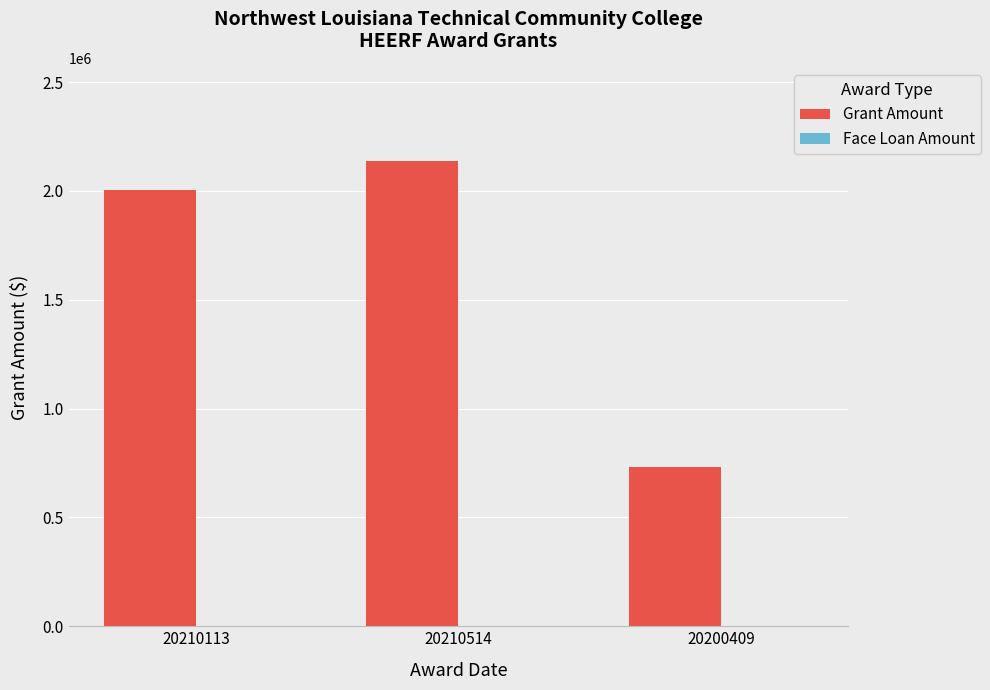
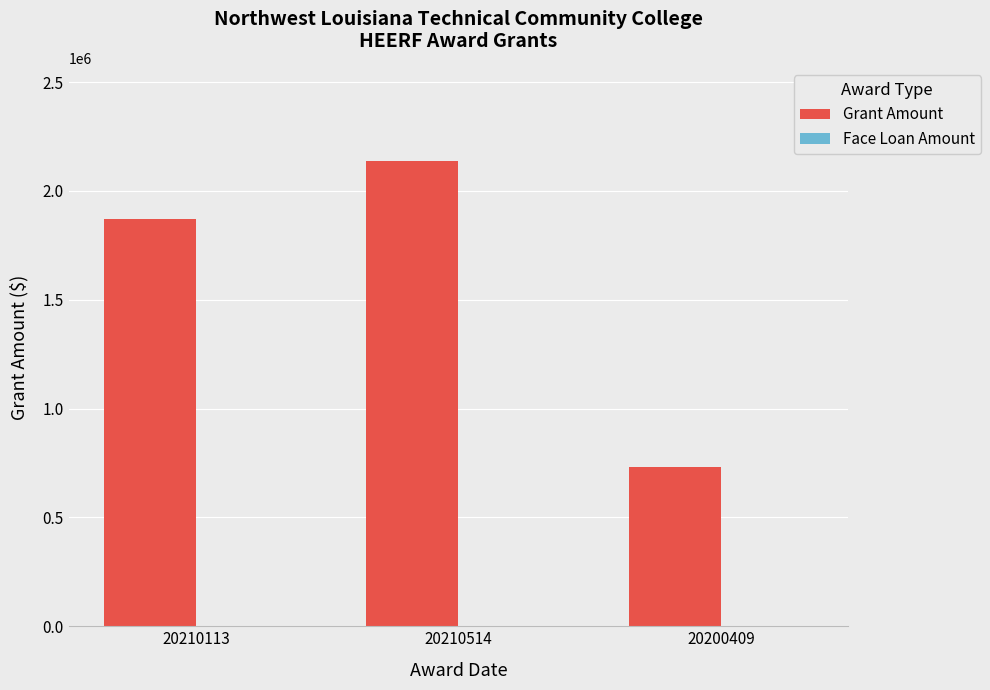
  {
    "Grant Amount": {
-     "20210113": 2000000,
+     "20210113": 1870000,
      "20210514": 2140000,
      "20200409": 730000
    },
    "Face Loan Amount": {
      "20210113": 0,
      "20210514": 0,
      "20200409": 0
    }
  }
